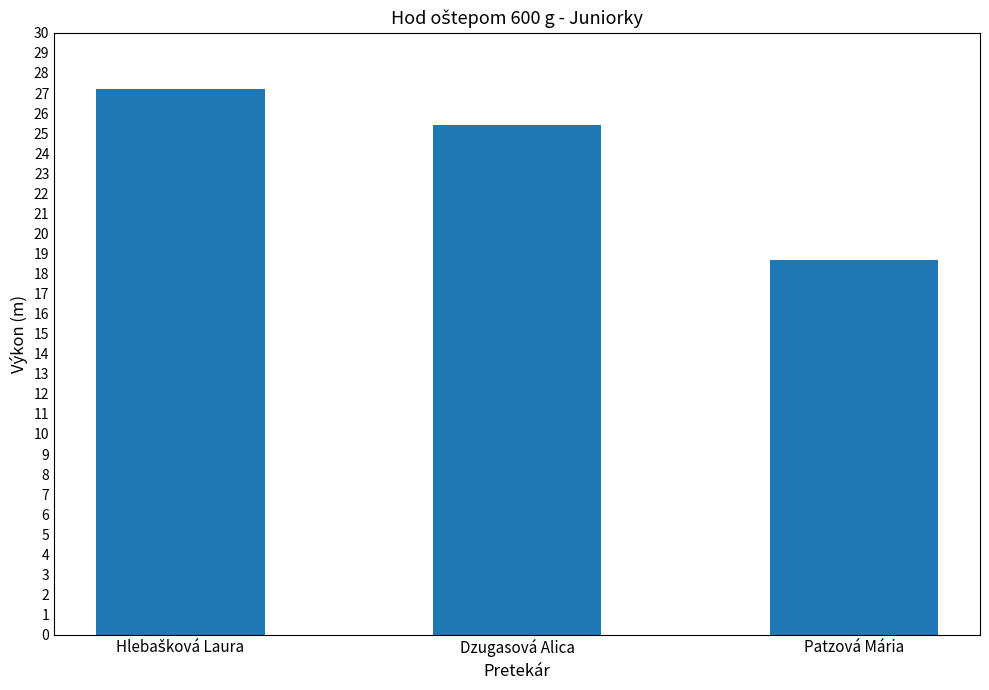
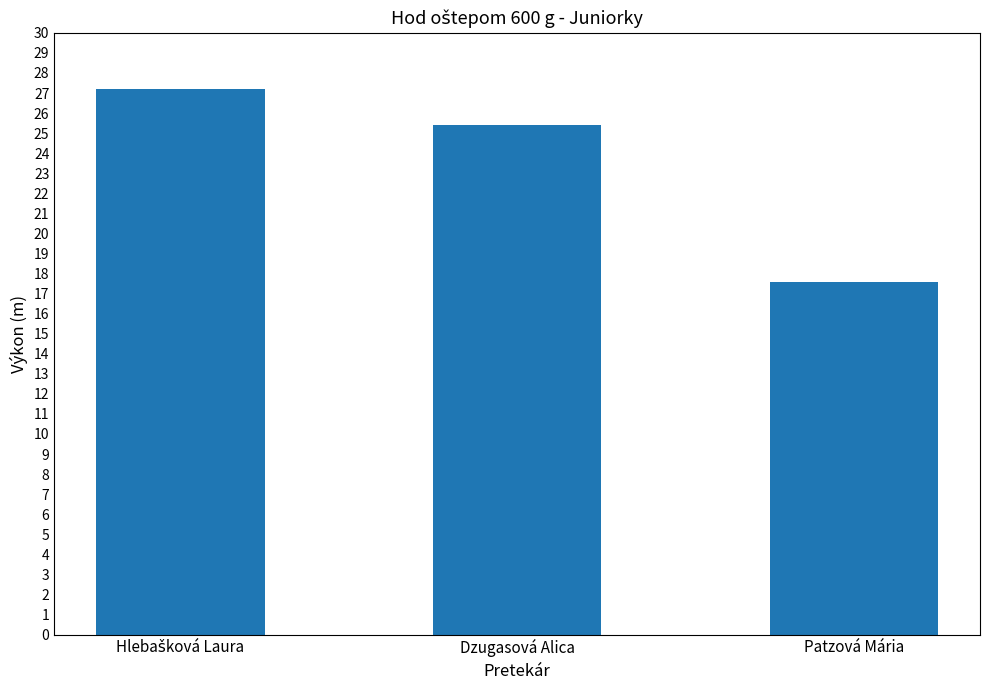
  {
    "Hlebašková Laura": 27.2,
    "Dzugasová Alica": 25.4,
-   "Patzová Mária": 18.7
+   "Patzová Mária": 17.6
  }
